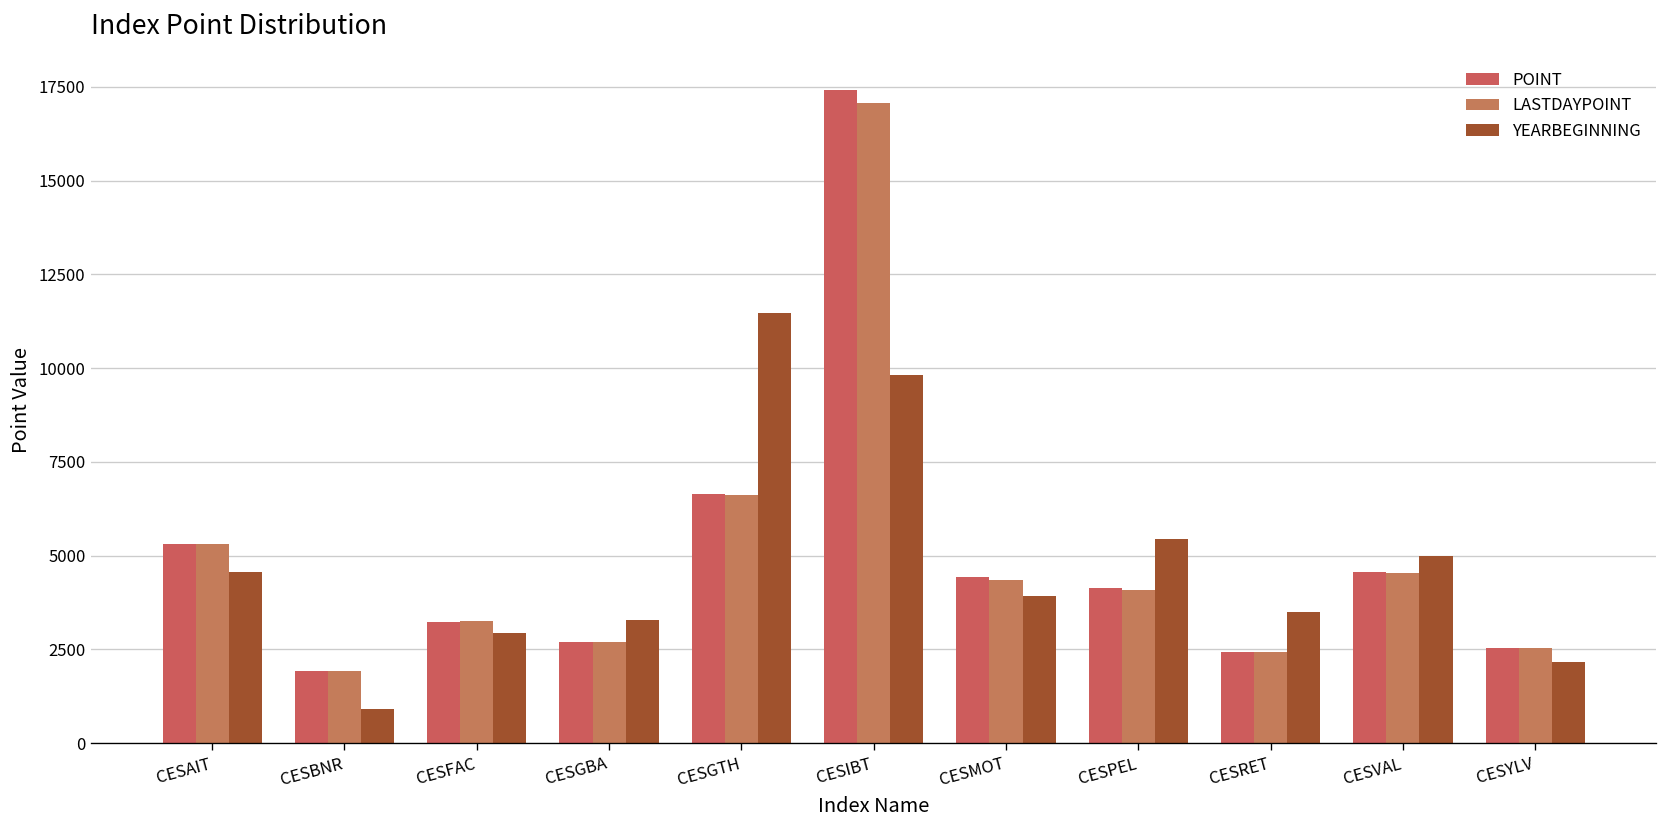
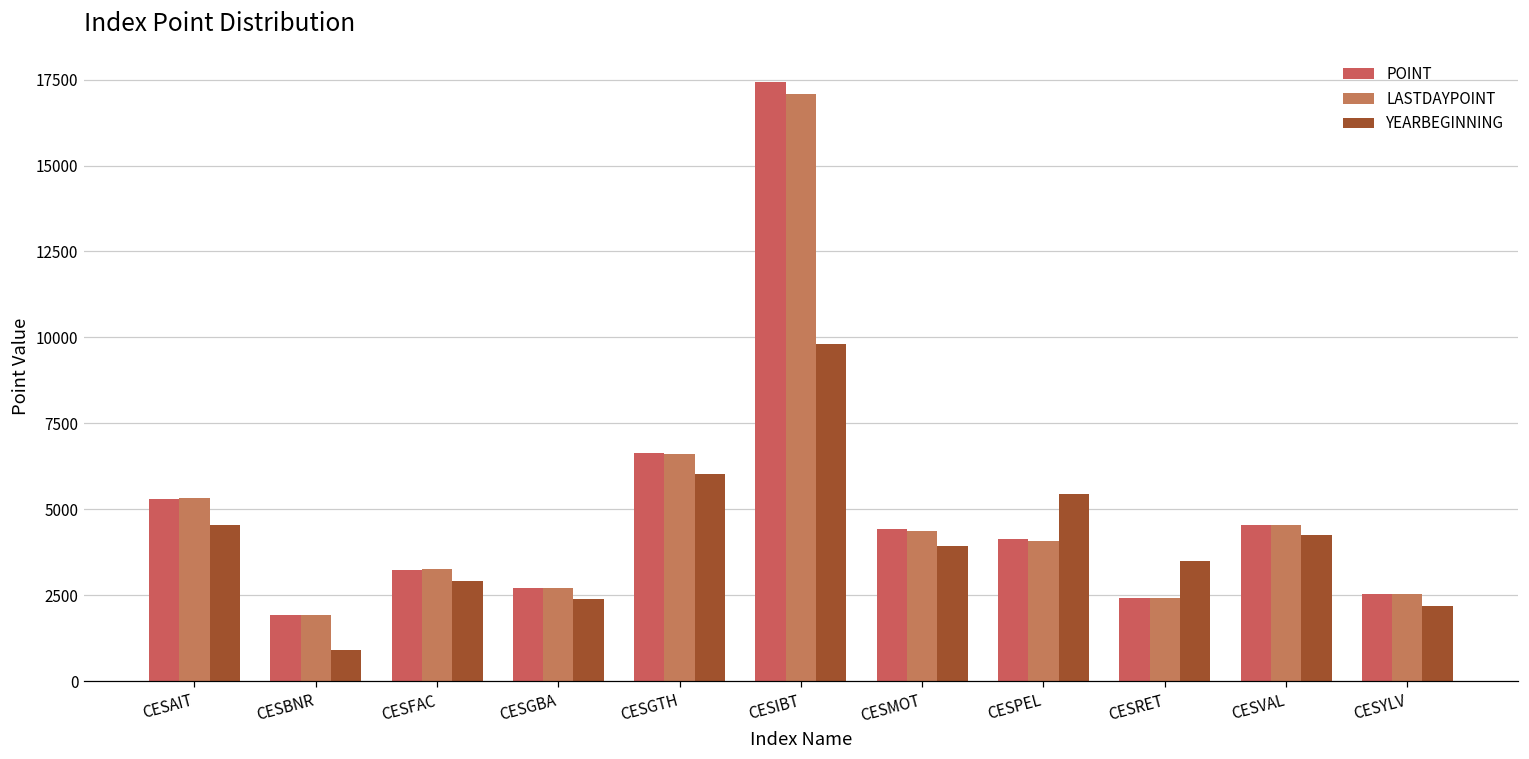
  {
    "YEARBEGINNING": {
      "CESAIT": 4600,
      "CESBNR": 900,
      "CESFAC": 2900,
-     "CESGBA": 3300,
-     "CESGTH": 11500,
+     "CESGBA": 2400,
+     "CESGTH": 6000,
      "CESIBT": 9800,
      "CESMOT": 3900,
      "CESPEL": 5400,
      "CESRET": 3500,
-     "CESVAL": 5000,
+     "CESVAL": 4300,
      "CESYLV": 2200
    }
  }
